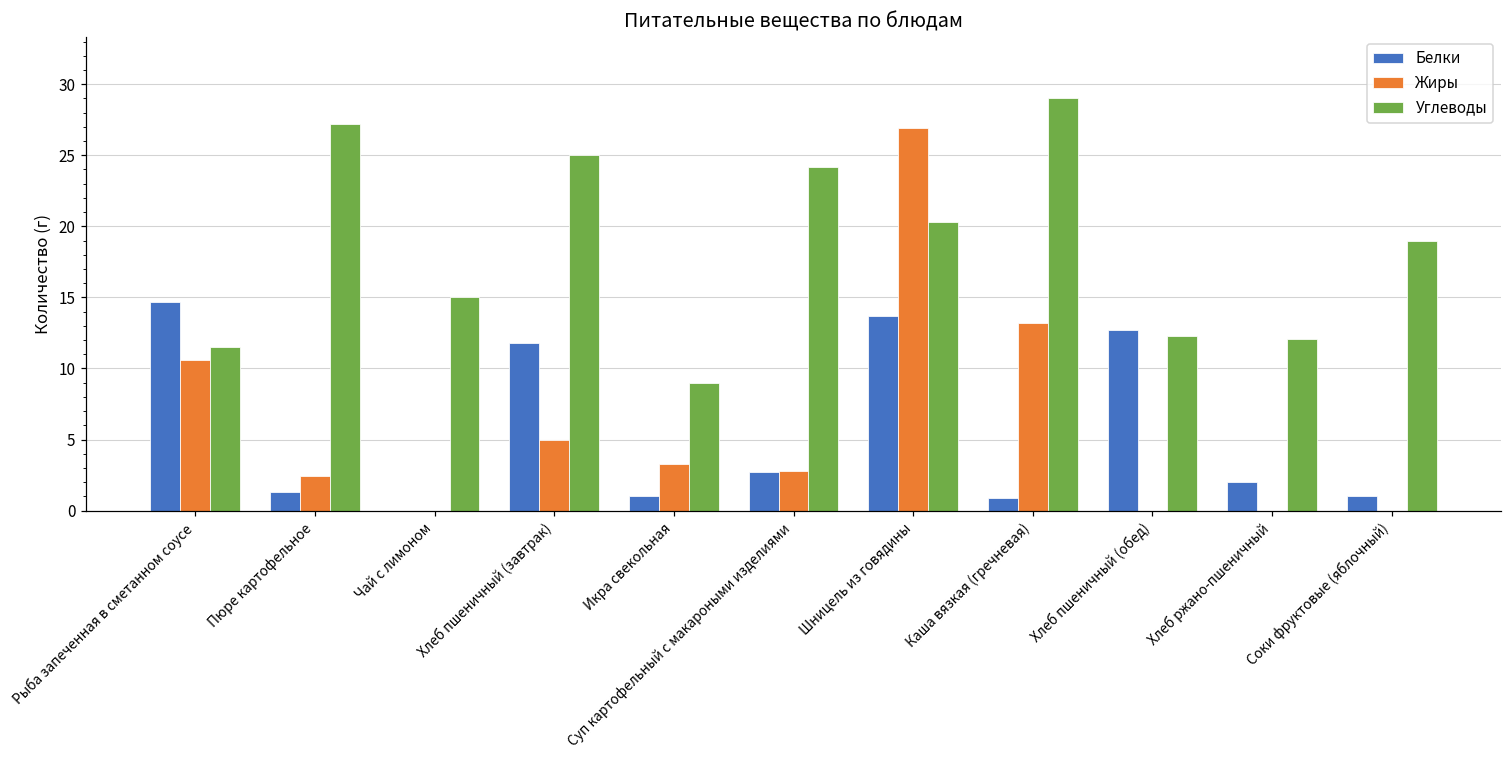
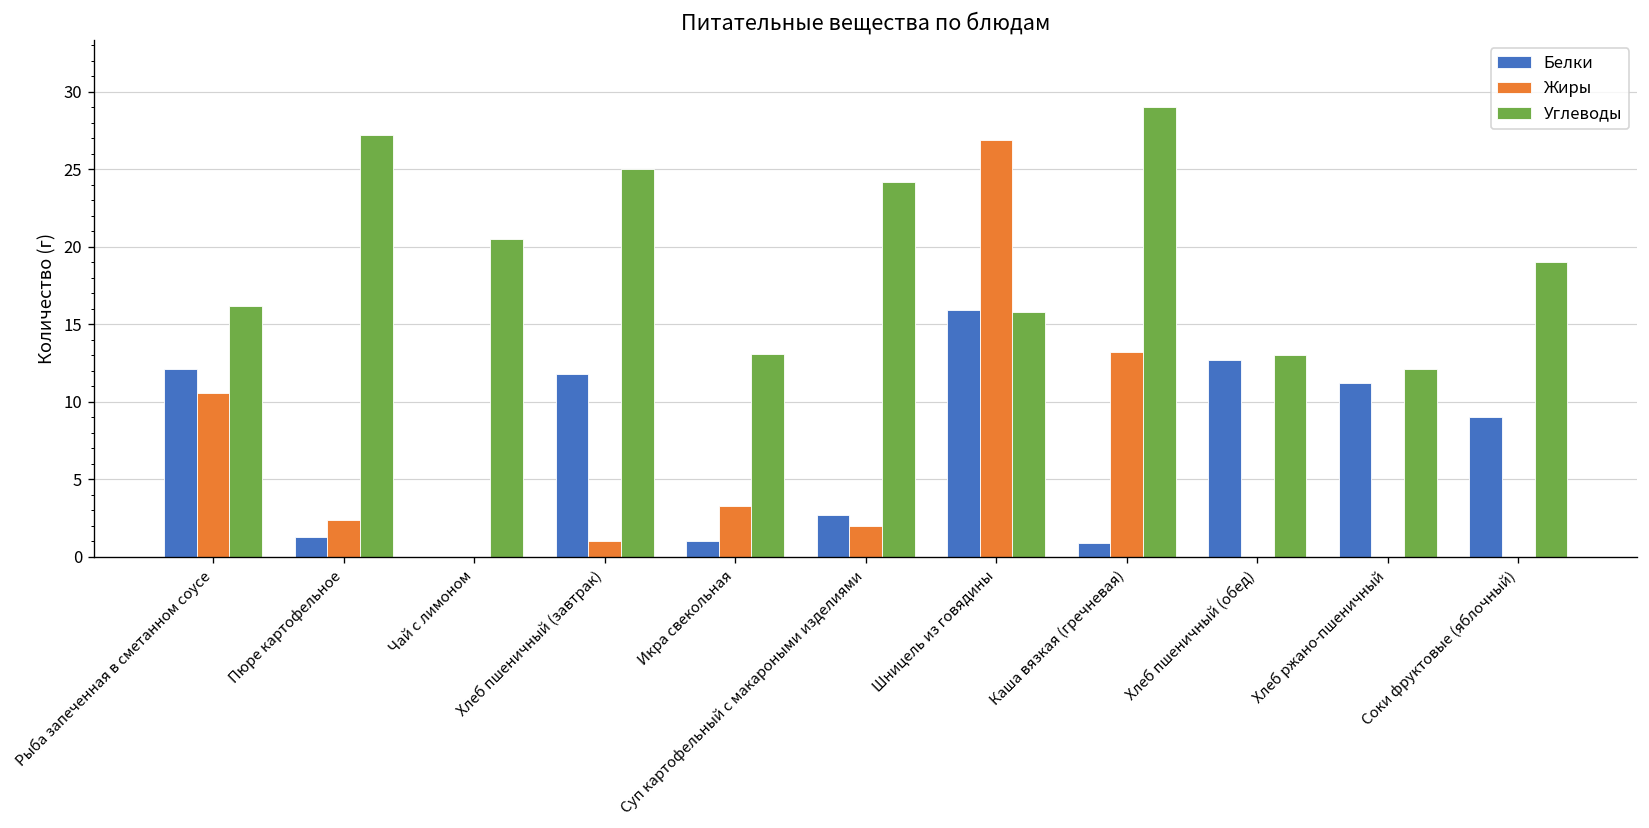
  {
    "Белки": {
-     "Рыба запеченная в сметанном соусе": 14.7,
+     "Рыба запеченная в сметанном соусе": 12.1,
      "Пюре картофельное": 1.3,
      "Чай с лимоном": 0.0,
      "Хлеб пшеничный (завтрак)": 11.8,
      "Икра свекольная": 1.0,
      "Суп картофельный с макароными изделиями": 2.7,
-     "Шницель из говядины": 13.7,
+     "Шницель из говядины": 15.9,
      "Каша вязкая (гречневая)": 0.9,
      "Хлеб пшеничный (обед)": 12.7,
-     "Хлеб ржано-пшеничный": 2.0,
-     "Соки фруктовые (яблочный)": 1
+     "Хлеб ржано-пшеничный": 11.2,
+     "Соки фруктовые (яблочный)": 9
    },
    "Жиры": {
      "Рыба запеченная в сметанном соусе": 10.6,
      "Пюре картофельное": 2.4,
      "Чай с лимоном": 0.0,
-     "Хлеб пшеничный (завтрак)": 5,
+     "Хлеб пшеничный (завтрак)": 1,
      "Икра свекольная": 3.3,
-     "Суп картофельный с макароными изделиями": 2.8,
+     "Суп картофельный с макароными изделиями": 2.0,
      "Шницель из говядины": 26.9,
      "Каша вязкая (гречневая)": 13.2,
      "Хлеб пшеничный (обед)": 0.0,
      "Хлеб ржано-пшеничный": 0.0,
      "Соки фруктовые (яблочный)": 0.0
    },
    "Углеводы": {
-     "Рыба запеченная в сметанном соусе": 11.5,
+     "Рыба запеченная в сметанном соусе": 16.2,
      "Пюре картофельное": 27.2,
-     "Чай с лимоном": 15.0,
+     "Чай с лимоном": 20.5,
      "Хлеб пшеничный (завтрак)": 25.0,
-     "Икра свекольная": 9.0,
+     "Икра свекольная": 13.1,
      "Суп картофельный с макароными изделиями": 24.2,
-     "Шницель из говядины": 20.3,
+     "Шницель из говядины": 15.8,
      "Каша вязкая (гречневая)": 29.0,
-     "Хлеб пшеничный (обед)": 12.3,
+     "Хлеб пшеничный (обед)": 13.0,
      "Хлеб ржано-пшеничный": 12.1,
      "Соки фруктовые (яблочный)": 19.0
    }
  }
